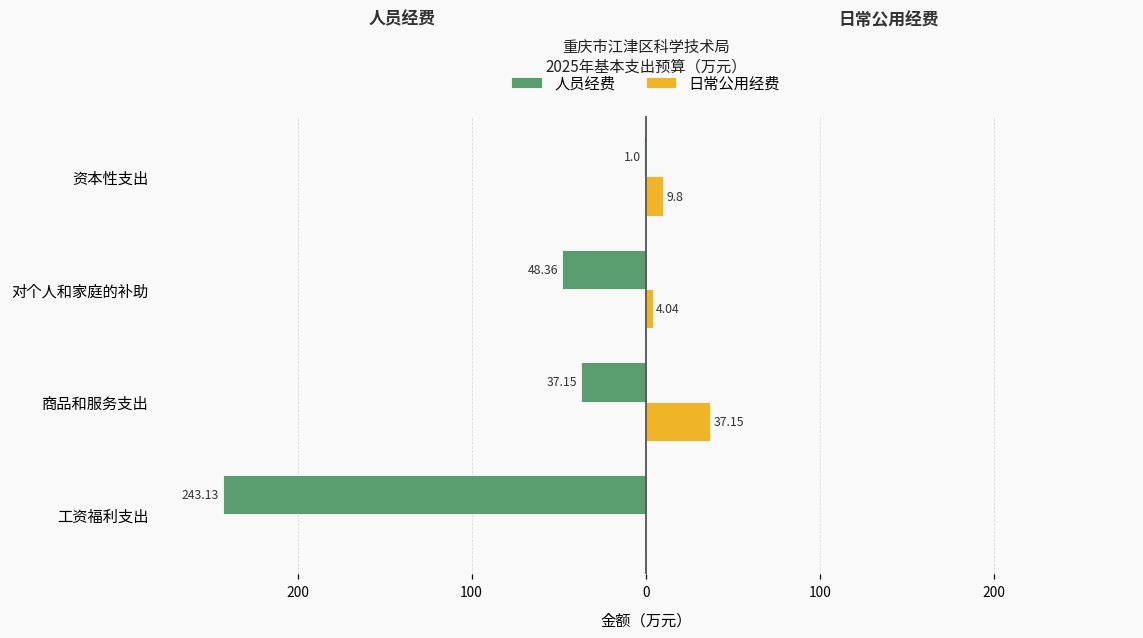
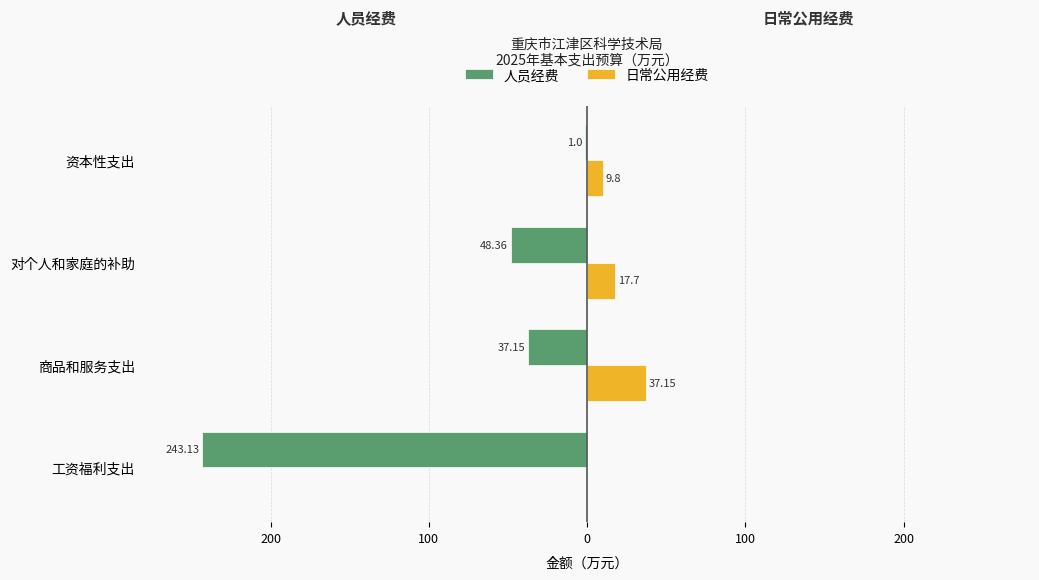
  {
    "日常公用经费": {
      "资本性支出": 9.8,
-     "对个人和家庭的补助": 4.04,
+     "对个人和家庭的补助": 17.7,
      "商品和服务支出": 37.15
    }
  }
